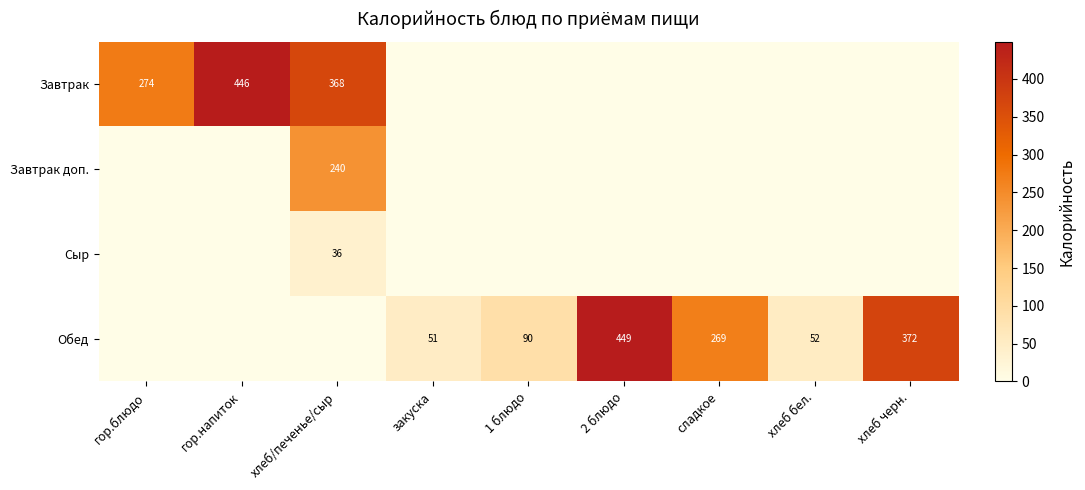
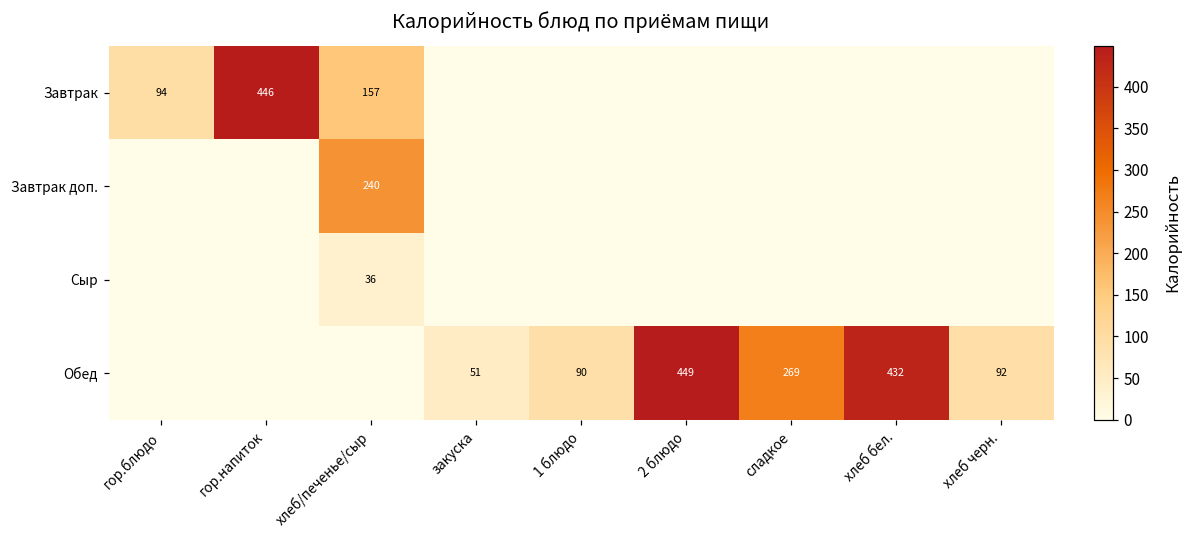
  {
    "Завтрак": {
-     "гор.блюдо": 274,
+     "гор.блюдо": 94,
      "гор.напиток": 446,
-     "хлеб/печенье/сыр": 368
+     "хлеб/печенье/сыр": 157
    },
    "Завтрак доп.": {
      "хлеб/печенье/сыр": 240
    },
    "Сыр": {
      "хлеб/печенье/сыр": 36
    },
    "Обед": {
      "закуска": 51,
      "1 блюдо": 90,
      "2 блюдо": 449,
      "сладкое": 269,
-     "хлеб бел.": 52,
-     "хлеб черн.": 372
+     "хлеб бел.": 432,
+     "хлеб черн.": 92
    }
  }
